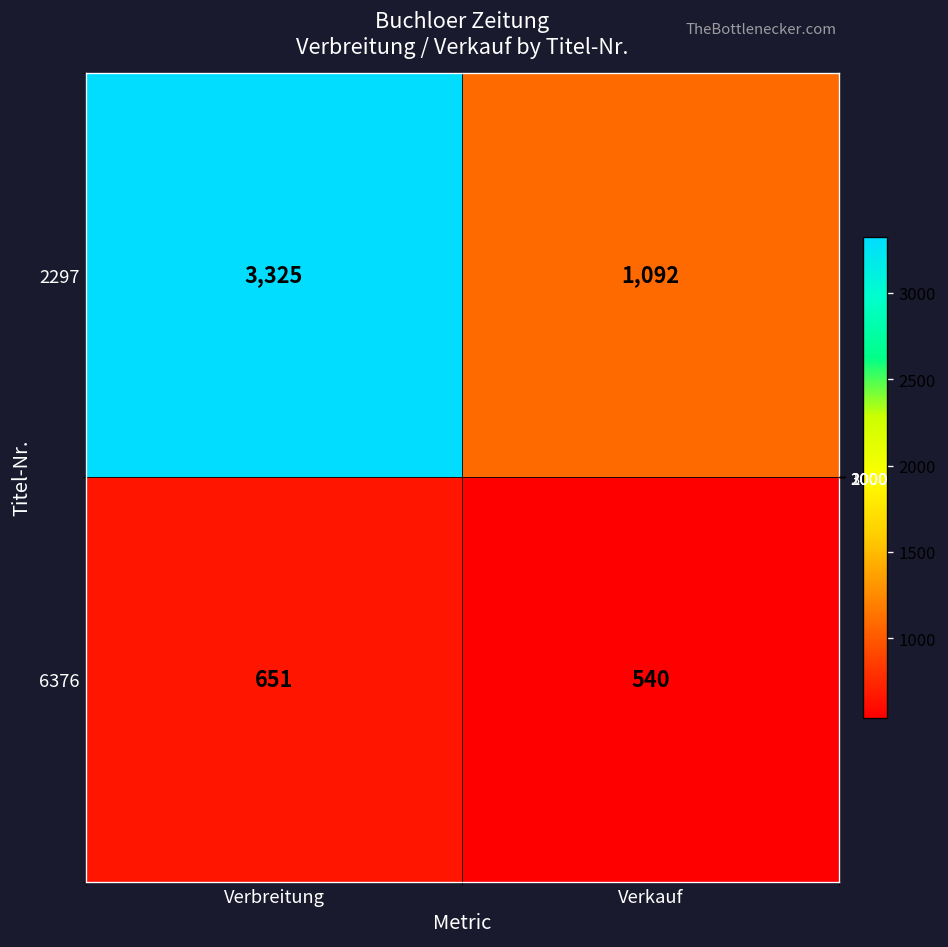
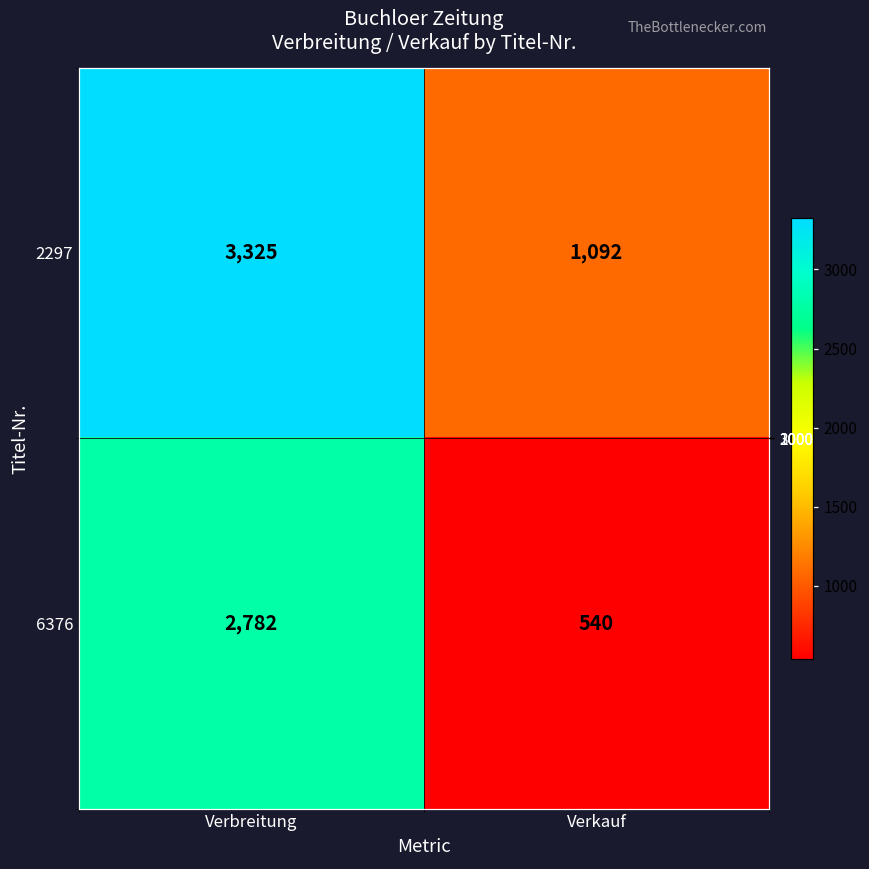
  {
    "2297": {
      "Verbreitung": "3,325",
      "Verkauf": "1,092"
    },
    "6376": {
-     "Verbreitung": "651",
+     "Verbreitung": "2,782",
      "Verkauf": "540"
    }
  }
